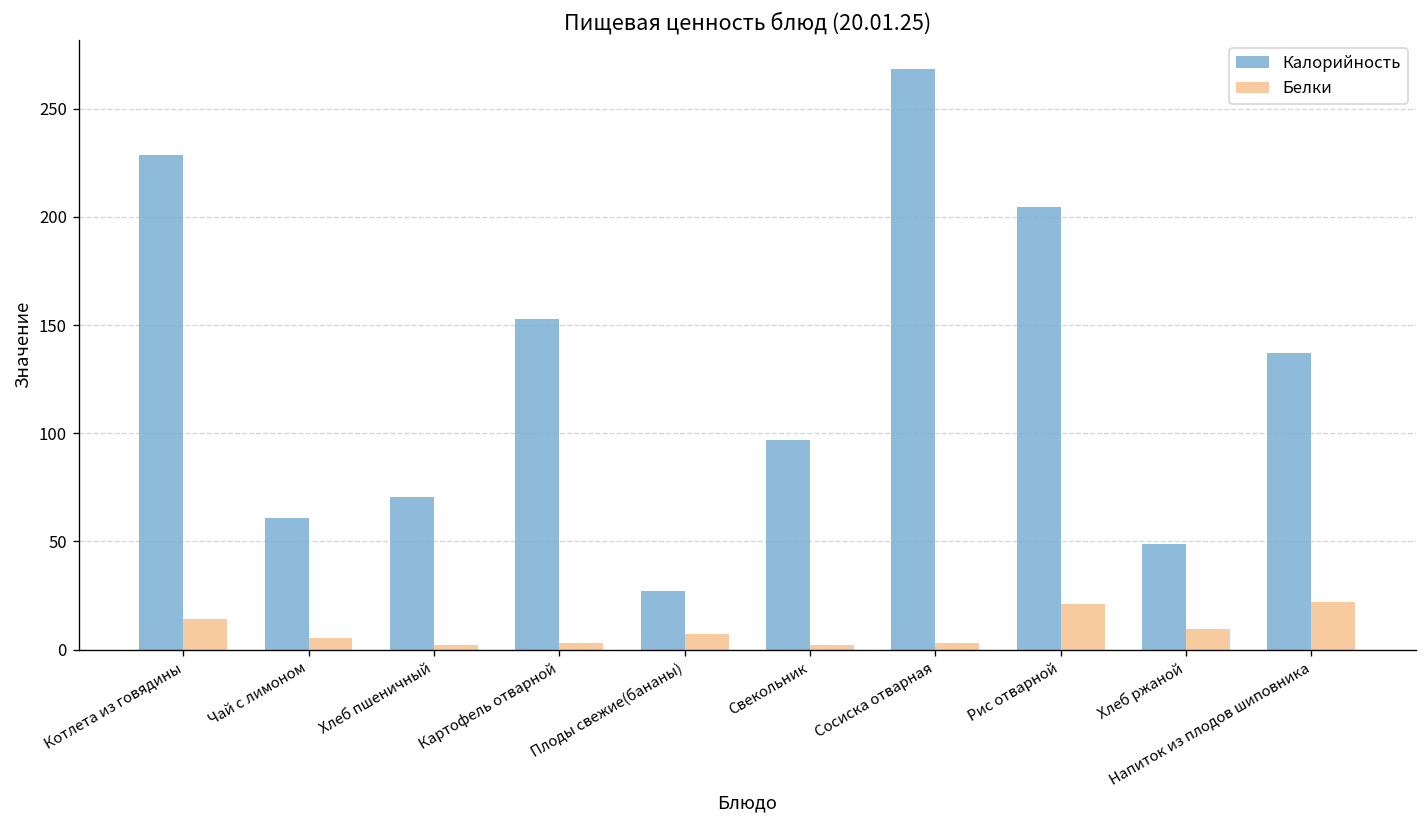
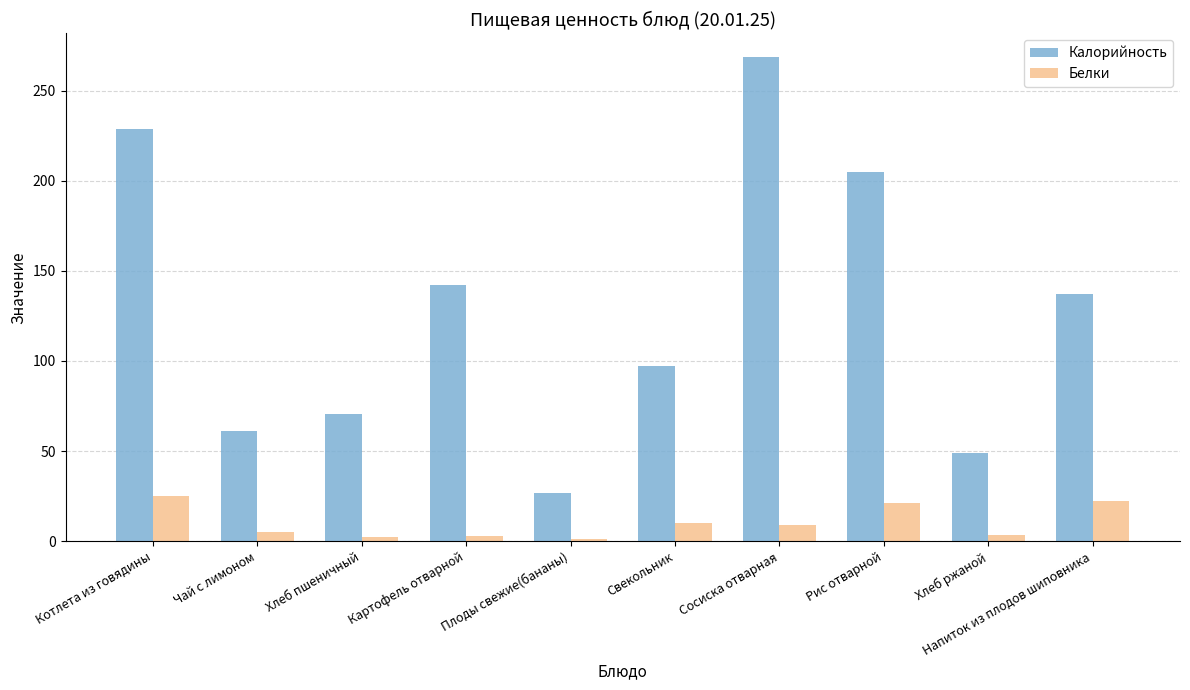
  {
    "Калорийность": {
      "Котлета из говядины": 229,
      "Чай с лимоном": 61,
      "Хлеб пшеничный": 71,
-     "Картофель отварной": 153,
+     "Картофель отварной": 142,
      "Плоды свежие(бананы)": 27,
      "Свекольник": 97,
      "Сосиска отварная": 268,
      "Рис отварной": 205,
      "Хлеб ржаной": 49,
      "Напиток из плодов шиповника": 137
    },
    "Белки": {
-     "Котлета из говядины": 14,
+     "Котлета из говядины": 25,
      "Чай с лимоном": 5,
      "Хлеб пшеничный": 2,
      "Картофель отварной": 3,
-     "Плоды свежие(бананы)": 7,
-     "Свекольник": 2,
-     "Сосиска отварная": 3,
+     "Плоды свежие(бананы)": 2,
+     "Свекольник": 10,
+     "Сосиска отварная": 9,
      "Рис отварной": 21,
-     "Хлеб ржаной": 10,
+     "Хлеб ржаной": 3,
      "Напиток из плодов шиповника": 22
    }
  }
